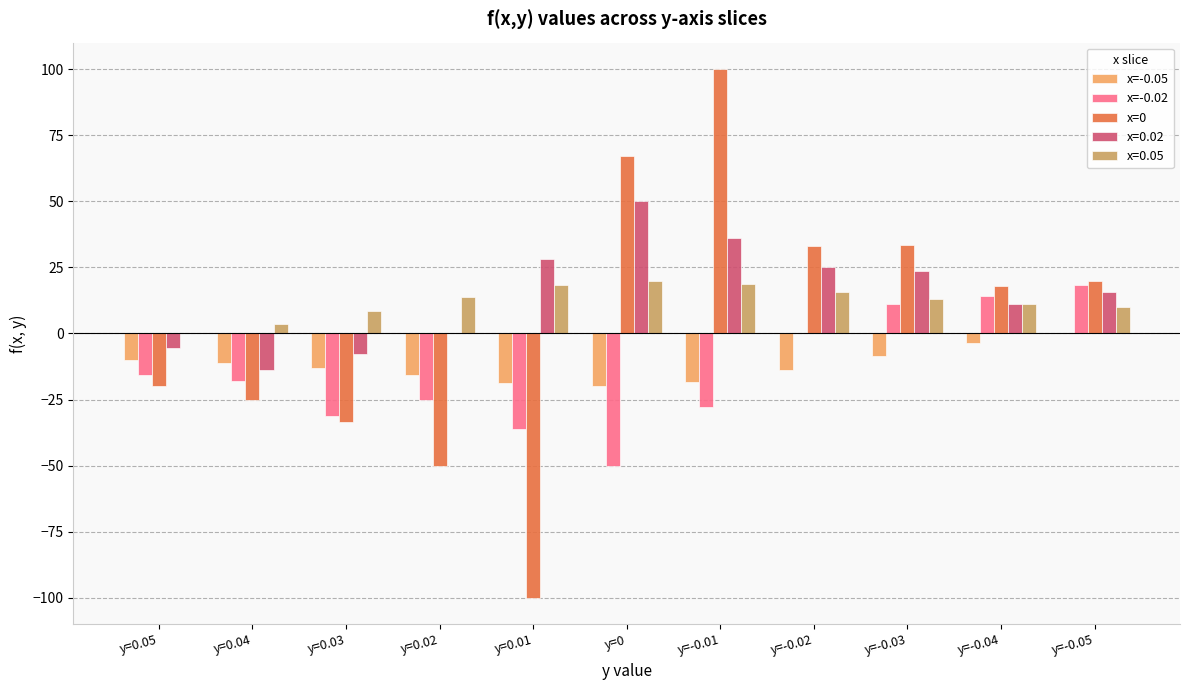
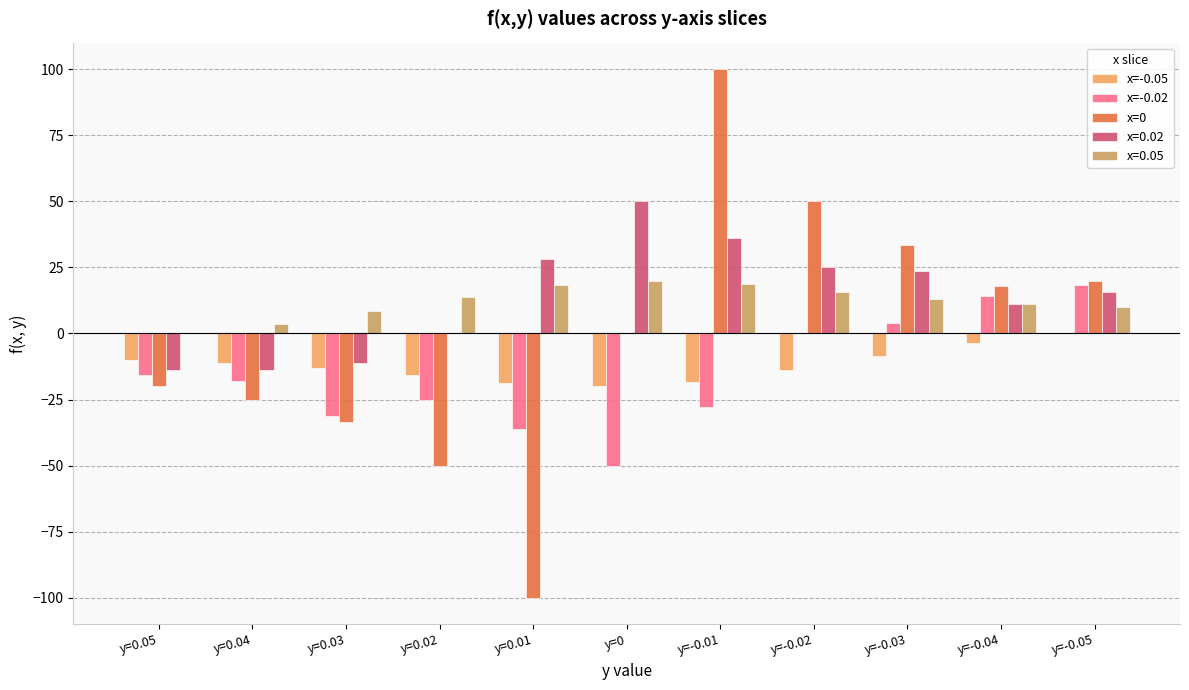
  {
    "x=-0.02": {
      "y=0.05": -16,
      "y=0.04": -18,
      "y=0.03": -31,
      "y=0.02": -25,
      "y=0.01": -36,
      "y=0": -50,
      "y=-0.01": -28,
      "y=-0.02": 0,
-     "y=-0.03": 11,
+     "y=-0.03": 4,
      "y=-0.04": 14,
      "y=-0.05": 18
    },
    "x=0": {
      "y=0.05": -20,
      "y=0.04": -25,
      "y=0.03": -33,
      "y=0.02": -50,
      "y=0.01": -100,
-     "y=0": 67,
+     "y=0": 0,
      "y=-0.01": 100,
-     "y=-0.02": 33,
+     "y=-0.02": 50,
      "y=-0.03": 33,
      "y=-0.04": 18,
      "y=-0.05": 20
    },
    "x=0.02": {
-     "y=0.05": -6,
+     "y=0.05": -14,
      "y=0.04": -14,
-     "y=0.03": -8,
+     "y=0.03": -11,
      "y=0.02": 0,
      "y=0.01": 28,
      "y=0": 50,
      "y=-0.01": 36,
      "y=-0.02": 25,
      "y=-0.03": 24,
      "y=-0.04": 11,
      "y=-0.05": 16
    }
  }
